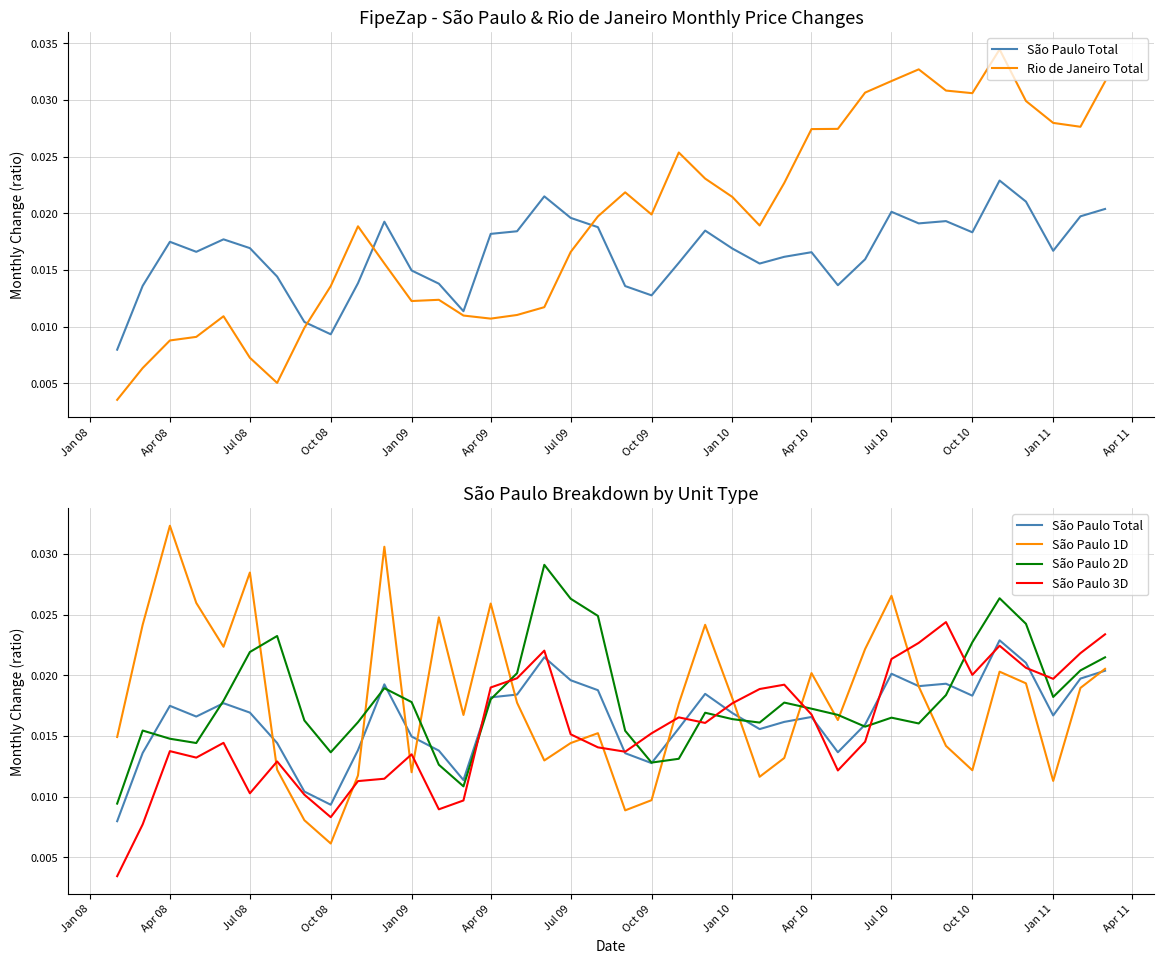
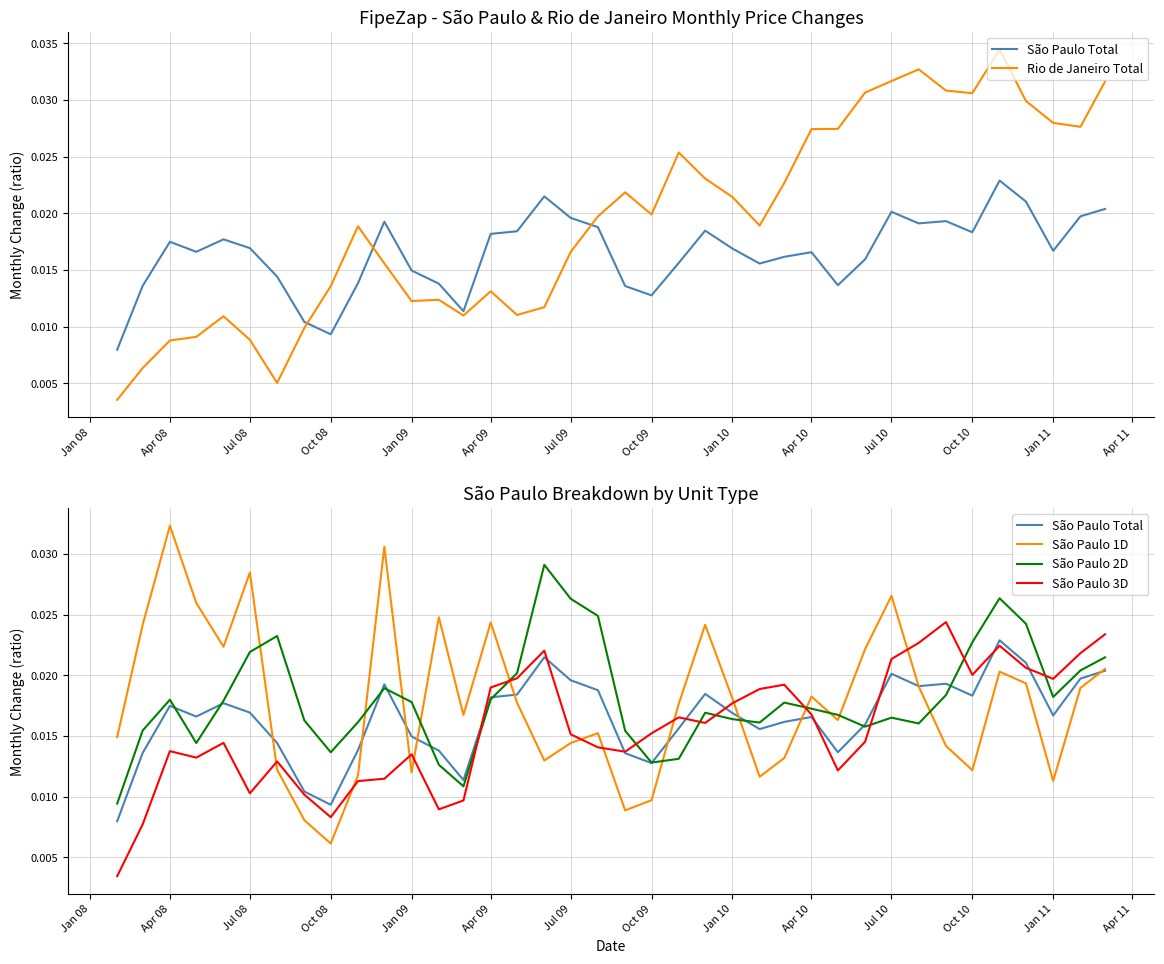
  {
    "FipeZap - São Paulo & Rio de Janeiro Monthly Price Changes": {
      "São Paulo Total": {
        "Apr 08": 0.0175,
        "Jul 08": 0.0169,
        "Oct 08": 0.0093,
        "Jan 09": 0.0150,
        "Apr 09": 0.0182,
        "Jul 09": 0.0196,
        "Oct 09": 0.0128,
        "Jan 10": 0.0169,
        "Apr 10": 0.0166,
        "Jul 10": 0.0201,
        "Oct 10": 0.0183,
        "Jan 11": 0.0167
      },
      "Rio de Janeiro Total": {
        "Apr 08": 0.0088,
-       "Jul 08": 0.0073,
+       "Jul 08": 0.0088,
        "Oct 08": 0.0136,
        "Jan 09": 0.0123,
-       "Apr 09": 0.0107,
+       "Apr 09": 0.0131,
        "Jul 09": 0.0166,
        "Oct 09": 0.0199,
        "Jan 10": 0.0214,
        "Apr 10": 0.0274,
        "Jul 10": 0.0317,
        "Oct 10": 0.0306,
        "Jan 11": 0.0280
      }
    },
    "São Paulo Breakdown by Unit Type": {
      "São Paulo Total": {
        "Apr 08": 0.0175,
        "Jul 08": 0.0169,
        "Oct 08": 0.0093,
        "Jan 09": 0.0150,
        "Jul 09": 0.0196,
        "Jan 10": 0.0169,
        "Jul 10": 0.0201,
        "Oct 10": 0.0183,
        "Jan 11": 0.0167
      },
      "São Paulo 1D": {
        "Apr 08": 0.0323,
        "Jul 08": 0.0285,
        "Oct 08": 0.0061,
        "Jan 09": 0.0120,
-       "Apr 09": 0.0259,
+       "Apr 09": 0.0244,
        "Jul 09": 0.0144,
        "Oct 09": 0.0097,
        "Jan 10": 0.0181,
-       "Apr 10": 0.0202,
+       "Apr 10": 0.0183,
        "Jul 10": 0.0266,
        "Oct 10": 0.0122,
        "Jan 11": 0.0113
      },
      "São Paulo 2D": {
-       "Apr 08": 0.0148,
+       "Apr 08": 0.0180,
        "Jul 08": 0.0219,
        "Oct 08": 0.0137,
        "Jan 09": 0.0178,
        "Jul 09": 0.0263,
        "Jan 10": 0.0164,
        "Apr 10": 0.0173,
        "Jul 10": 0.0165,
        "Oct 10": 0.0227,
        "Jan 11": 0.0182
      },
      "São Paulo 3D": {
        "Apr 08": 0.0138,
        "Jul 08": 0.0103,
        "Oct 08": 0.0083,
        "Jan 09": 0.0135,
        "Apr 09": 0.0190,
        "Jul 09": 0.0151,
        "Oct 09": 0.0152,
        "Jan 10": 0.0177,
        "Jul 10": 0.0213,
        "Oct 10": 0.0200,
        "Jan 11": 0.0197
      }
    }
  }
